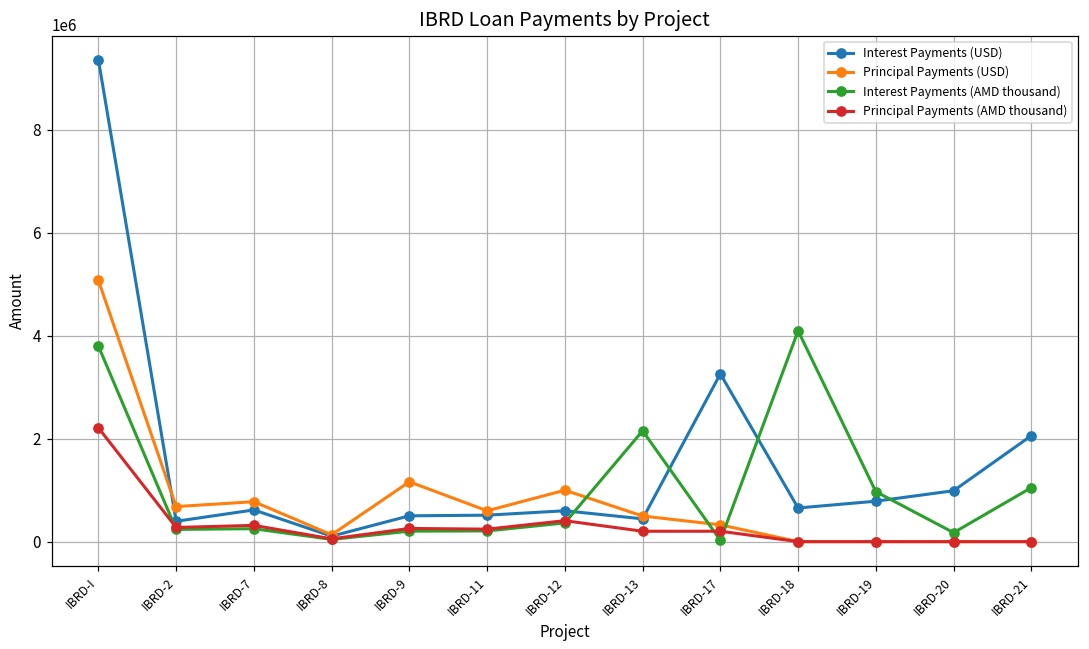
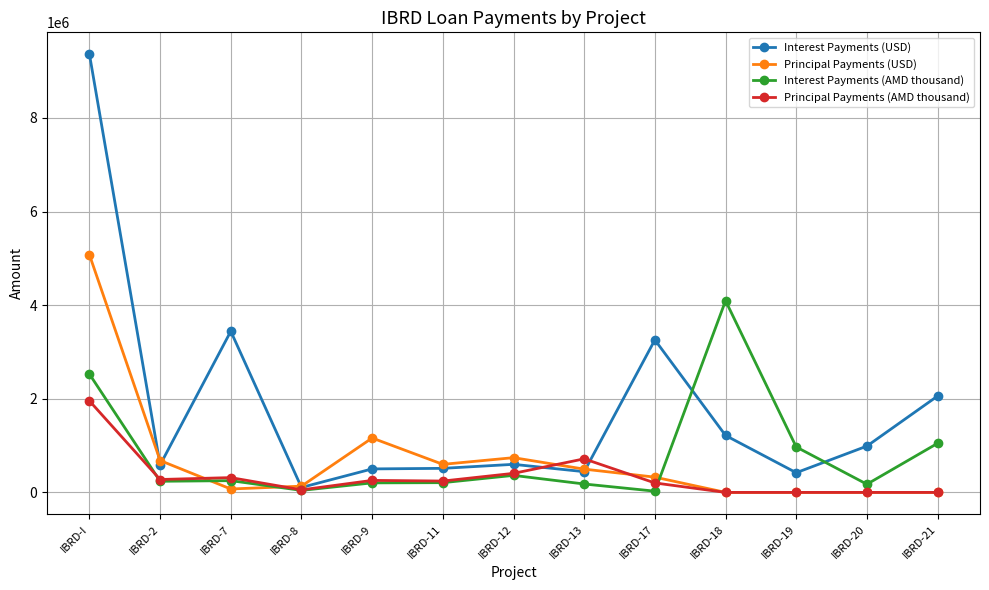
  {
    "Interest Payments (USD)": {
      "IBRD-I": 9400000,
-     "IBRD-2": 400000,
-     "IBRD-7": 600000,
+     "IBRD-2": 600000,
+     "IBRD-7": 3400000,
      "IBRD-9": 500000,
      "IBRD-11": 500000,
      "IBRD-12": 600000,
      "IBRD-13": 400000,
      "IBRD-17": 3300000,
-     "IBRD-18": 700000,
-     "IBRD-19": 800000,
+     "IBRD-18": 1200000,
+     "IBRD-19": 400000,
      "IBRD-20": 1000000,
      "IBRD-21": 2100000
    },
    "Principal Payments (USD)": {
      "IBRD-I": 5100000,
      "IBRD-2": 700000,
-     "IBRD-7": 800000,
+     "IBRD-7": 100000,
      "IBRD-9": 1200000,
      "IBRD-11": 600000,
-     "IBRD-12": 1000000,
+     "IBRD-12": 700000,
      "IBRD-13": 500000,
      "IBRD-17": 300000
    },
    "Interest Payments (AMD thousand)": {
-     "IBRD-I": 3800000,
+     "IBRD-I": 2500000,
      "IBRD-7": 300000,
-     "IBRD-13": 2200000,
+     "IBRD-13": 200000,
      "IBRD-17": 0,
      "IBRD-18": 4100000,
      "IBRD-19": 1000000,
      "IBRD-20": 200000,
      "IBRD-21": 1000000
    },
    "Principal Payments (AMD thousand)": {
-     "IBRD-I": 2200000,
+     "IBRD-I": 2000000,
      "IBRD-7": 300000,
-     "IBRD-13": 200000,
+     "IBRD-13": 700000,
      "IBRD-17": 200000
    }
  }
